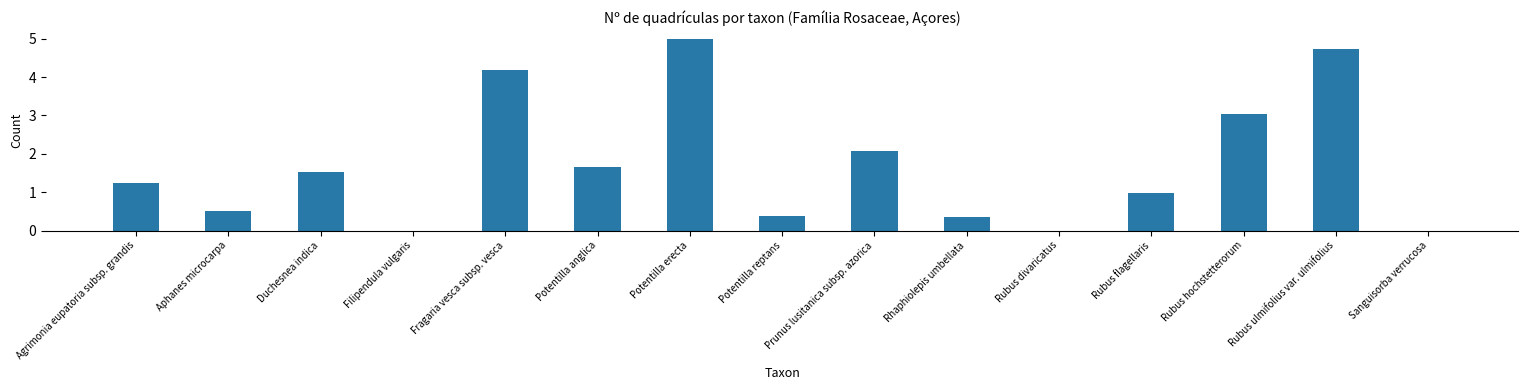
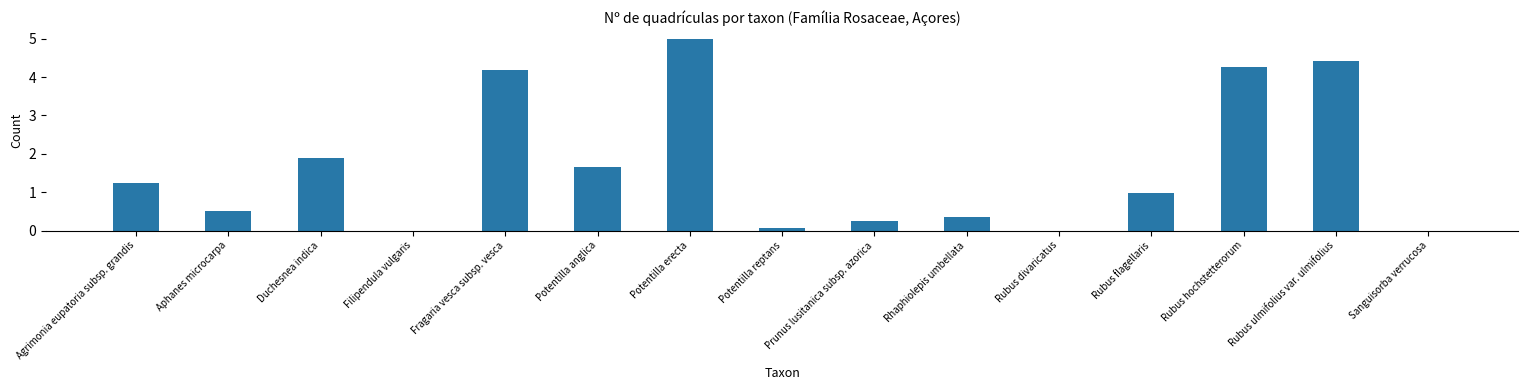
  {
    "Agrimonia eupatoria subsp. grandis": 1.2,
    "Aphanes microcarpa": 0.5,
-   "Duchesnea indica": 1.5,
+   "Duchesnea indica": 1.9,
    "Filipendula vulgaris": 0.0,
    "Fragaria vesca subsp. vesca": 4.2,
    "Potentilla anglica": 1.7,
    "Potentilla erecta": 5.0,
-   "Potentilla reptans": 0.4,
-   "Prunus lusitanica subsp. azorica": 2.1,
+   "Potentilla reptans": 0.1,
+   "Prunus lusitanica subsp. azorica": 0.2,
    "Rhaphiolepis umbellata": 0.3,
    "Rubus divaricatus": 0.0,
    "Rubus flagellaris": 1.0,
-   "Rubus hochstetterorum": 3.0,
-   "Rubus ulmifolius var. ulmifolius": 4.7,
+   "Rubus hochstetterorum": 4.3,
+   "Rubus ulmifolius var. ulmifolius": 4.4,
    "Sanguisorba verrucosa": 0.0
  }
